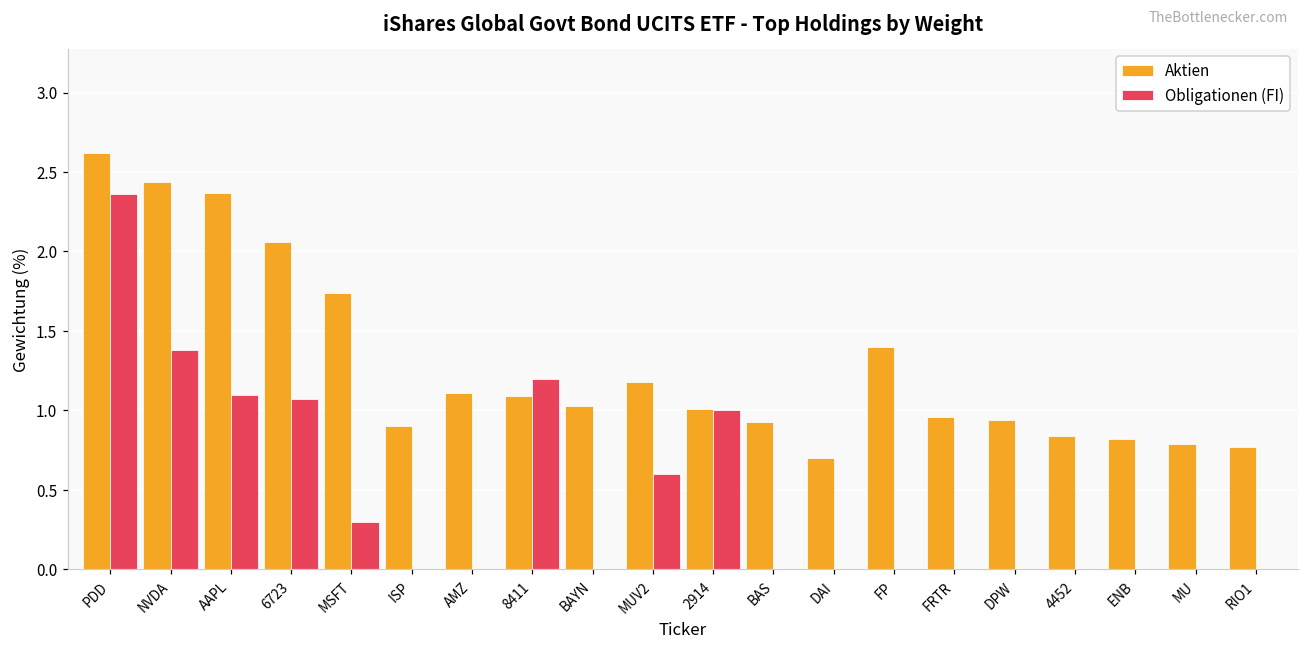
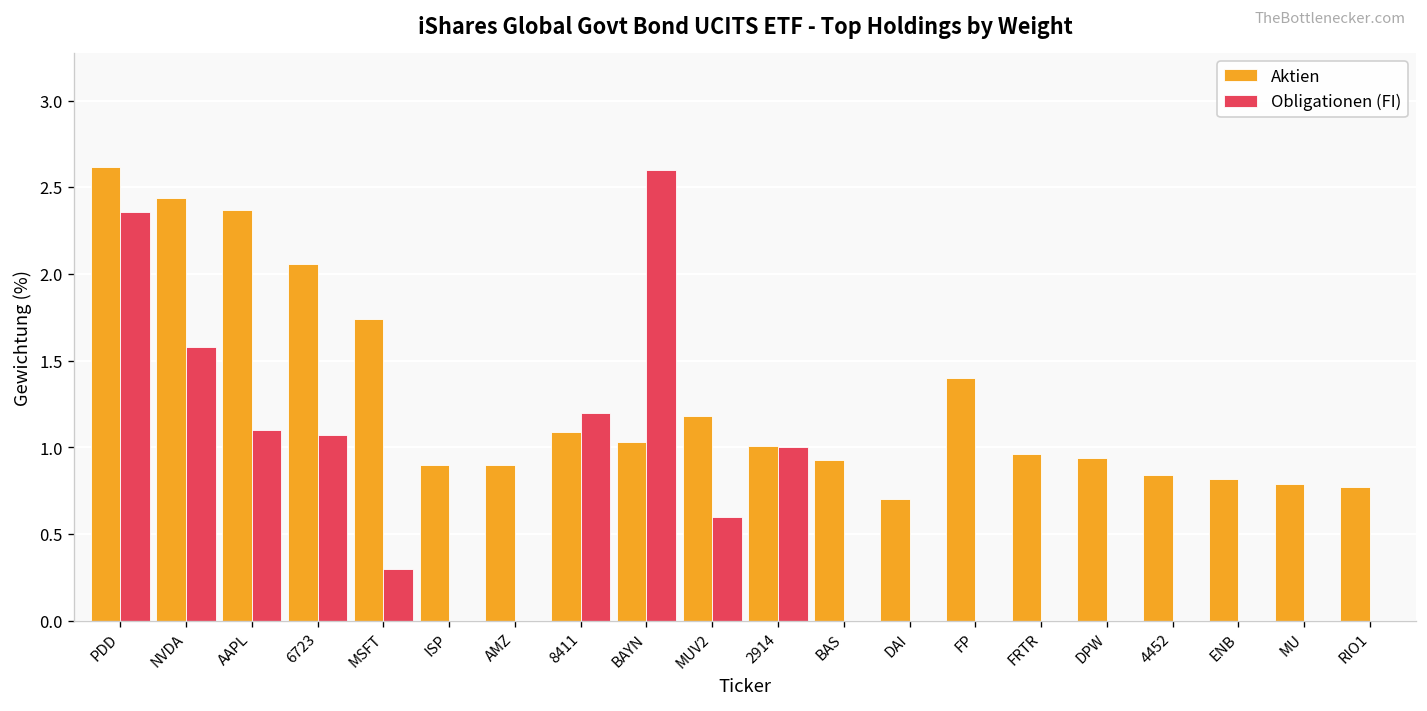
  {
    "Aktien": {
      "PDD": 2.62,
      "NVDA": 2.44,
      "AAPL": 2.37,
      "6723": 2.06,
      "MSFT": 1.74,
      "ISP": 0.90,
-     "AMZ": 1.11,
+     "AMZ": 0.90,
      "8411": 1.09,
      "BAYN": 1.03,
      "MUV2": 1.18,
      "2914": 1.01,
      "BAS": 0.93,
      "DAI": 0.70,
      "FP": 1.40,
      "FRTR": 0.96,
      "DPW": 0.94,
      "4452": 0.84,
      "ENB": 0.82,
      "MU": 0.79,
      "RIO1": 0.77
    },
    "Obligationen (FI)": {
      "PDD": 2.36,
-     "NVDA": 1.38,
+     "NVDA": 1.58,
      "AAPL": 1.10,
      "6723": 1.07,
      "MSFT": 0.30,
      "ISP": 0.00,
      "AMZ": 0.00,
      "8411": 1.20,
-     "BAYN": 0.0,
+     "BAYN": 2.6,
      "MUV2": 0.60,
      "2914": 1.00,
      "BAS": 0.00,
      "DAI": 0.00,
      "FP": 0.00,
      "FRTR": 0.00,
      "DPW": 0.00,
      "4452": 0.00,
      "ENB": 0.00,
      "MU": 0.00,
      "RIO1": 0.00
    }
  }
